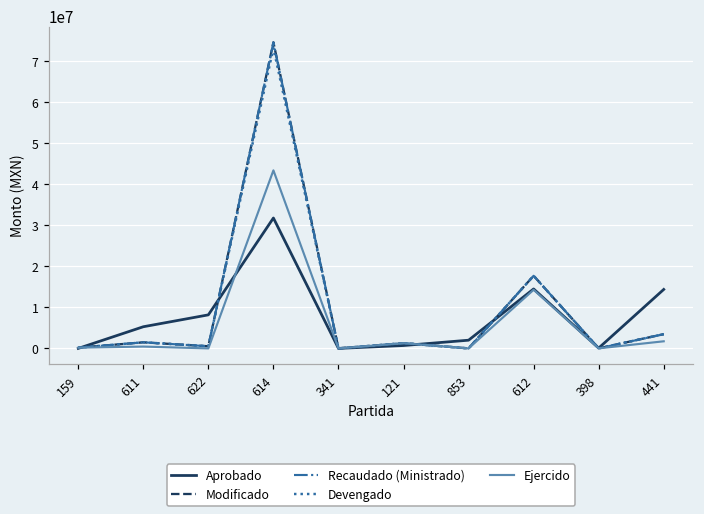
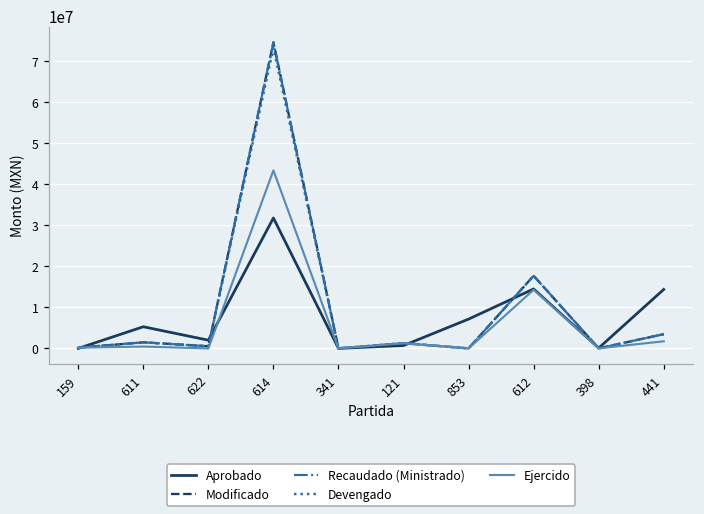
  {
    "Aprobado": {
      "611": 5000000,
-     "622": 8000000,
+     "622": 2000000,
      "614": 32000000,
-     "853": 2000000,
+     "853": 7000000,
      "441": 14000000
    }
  }
